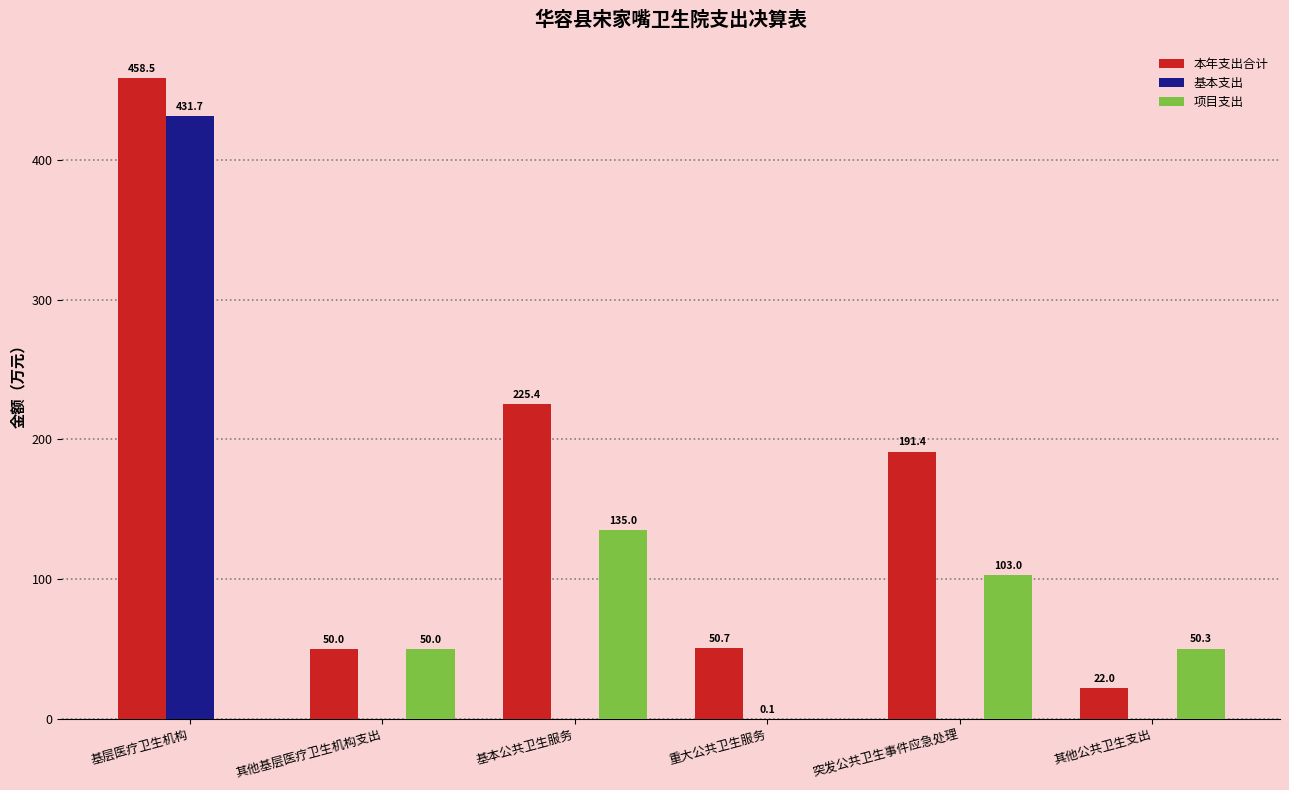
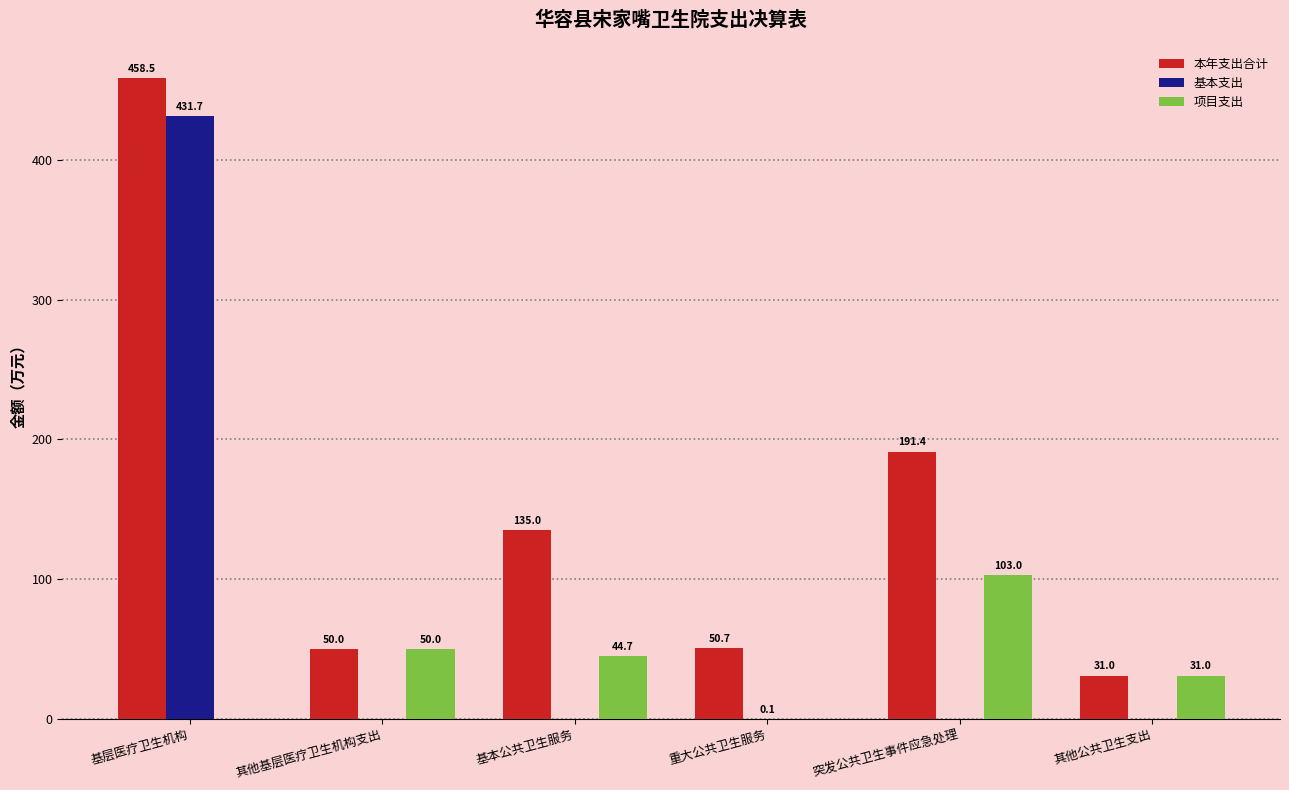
  {
    "本年支出合计": {
      "基层医疗卫生机构": 458.5,
      "其他基层医疗卫生机构支出": 50.0,
-     "基本公共卫生服务": 225.4,
+     "基本公共卫生服务": 135.0,
      "重大公共卫生服务": 50.7,
      "突发公共卫生事件应急处理": 191.4,
-     "其他公共卫生支出": 22.0
+     "其他公共卫生支出": 31.0
    },
    "基本支出": {
      "基层医疗卫生机构": 431.7,
      "重大公共卫生服务": 0.1
    },
    "项目支出": {
      "其他基层医疗卫生机构支出": 50.0,
-     "基本公共卫生服务": 135.0,
+     "基本公共卫生服务": 44.7,
      "突发公共卫生事件应急处理": 103.0,
-     "其他公共卫生支出": 50.3
+     "其他公共卫生支出": 31.0
    }
  }
